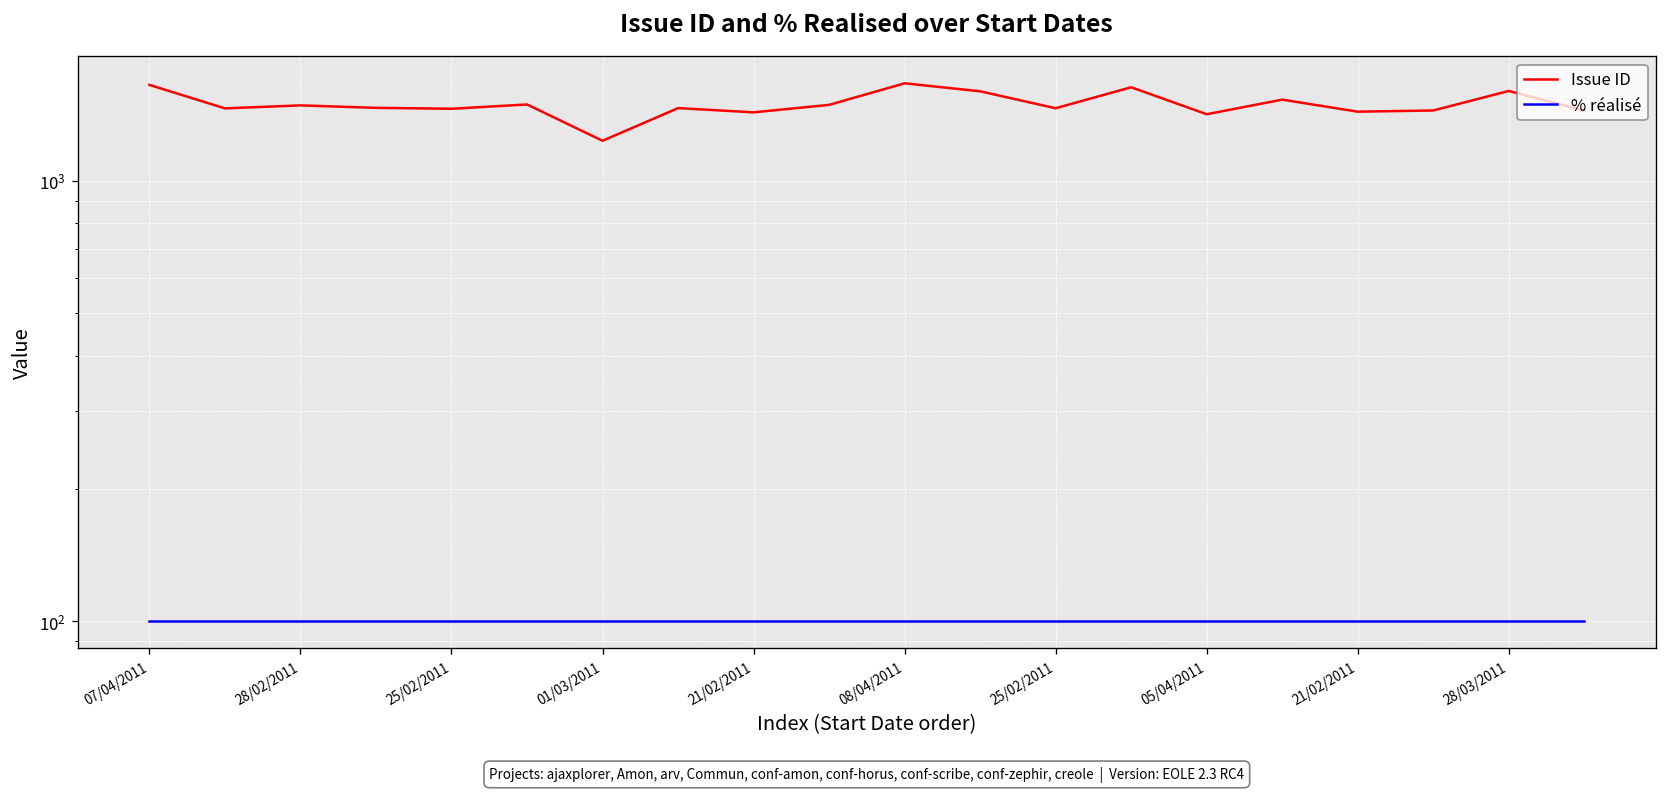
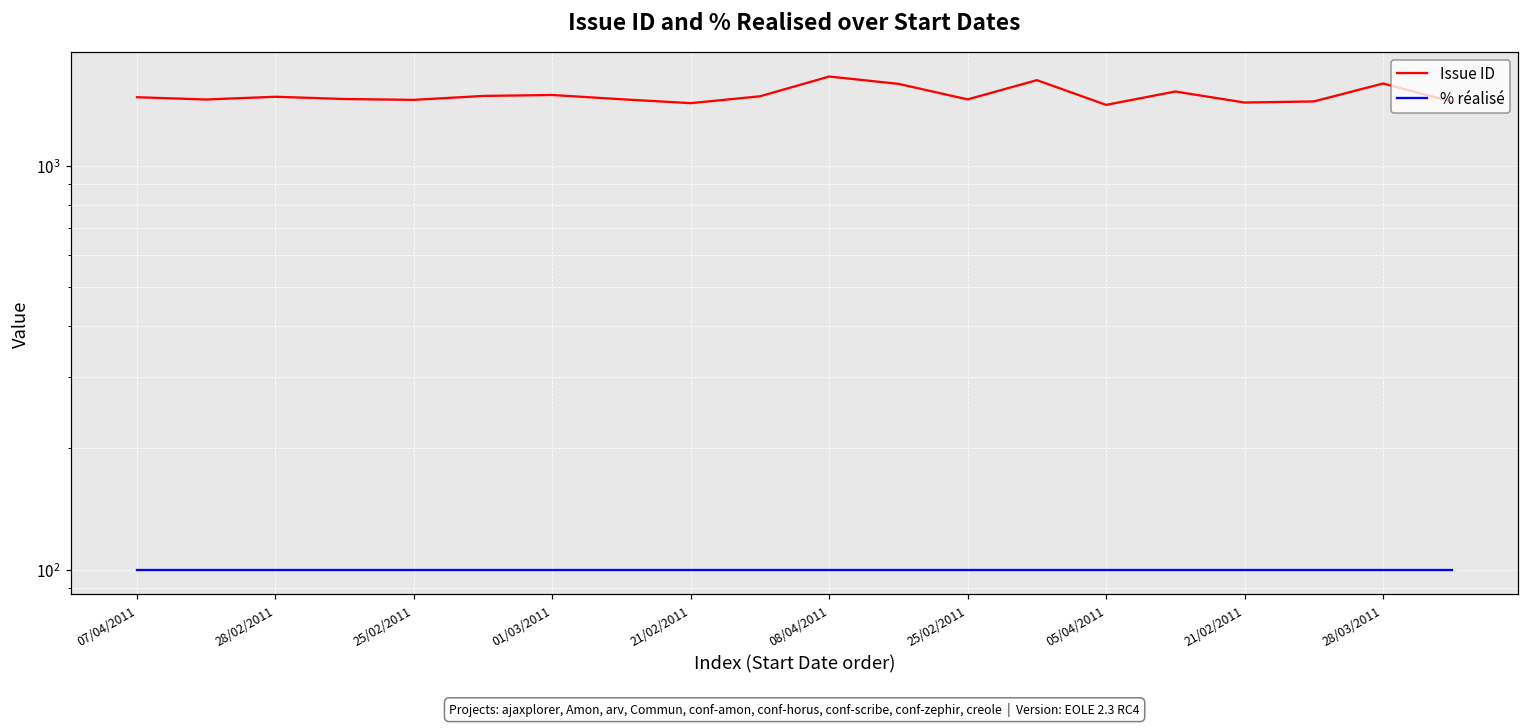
  {
    "Issue ID": {
-     "07/04/2011": 1600,
-     "01/03/2011": 1230,
+     "07/04/2011": 1480,
+     "01/03/2011": 1500,
      "08/04/2011": 1700,
      "05/04/2011": 1410,
      "28/03/2011": 1600
    },
    "% réalisé": {
      "07/04/2011": 100,
      "01/03/2011": 100,
      "08/04/2011": 100,
      "05/04/2011": 100,
      "28/03/2011": 100
    }
  }
